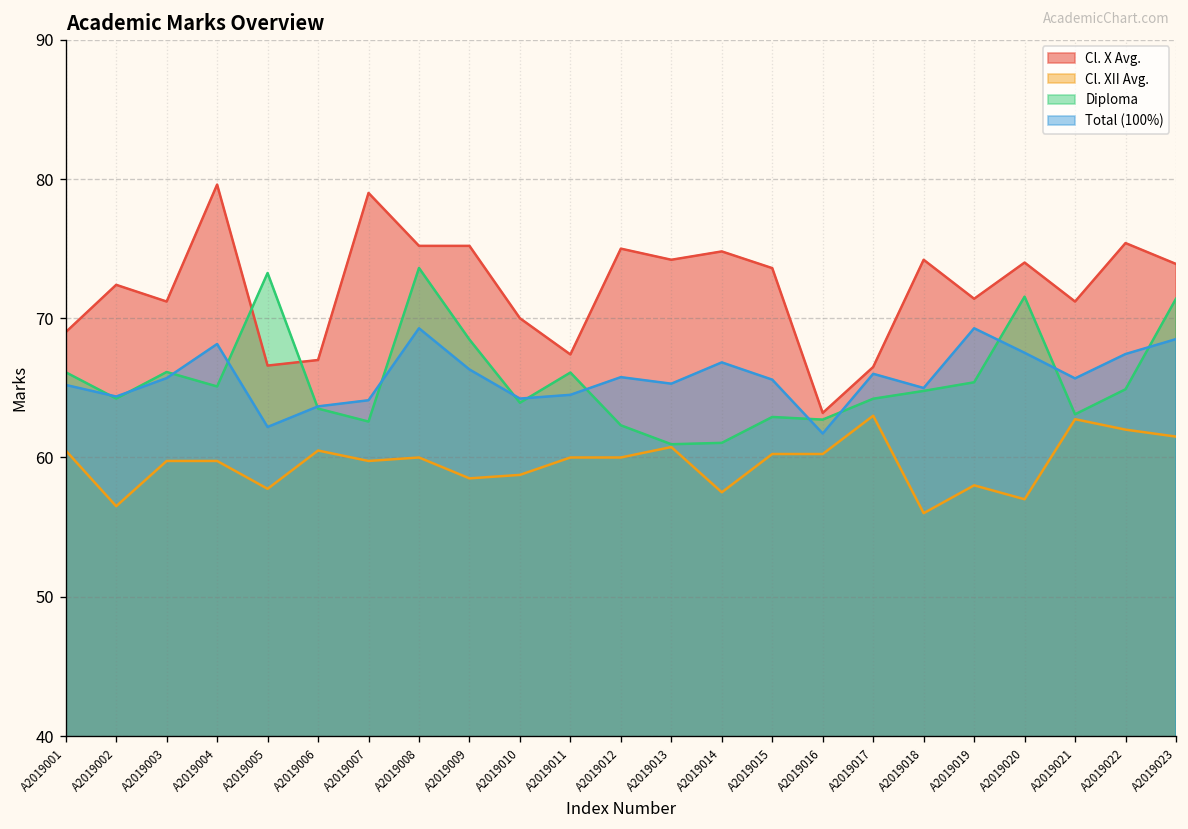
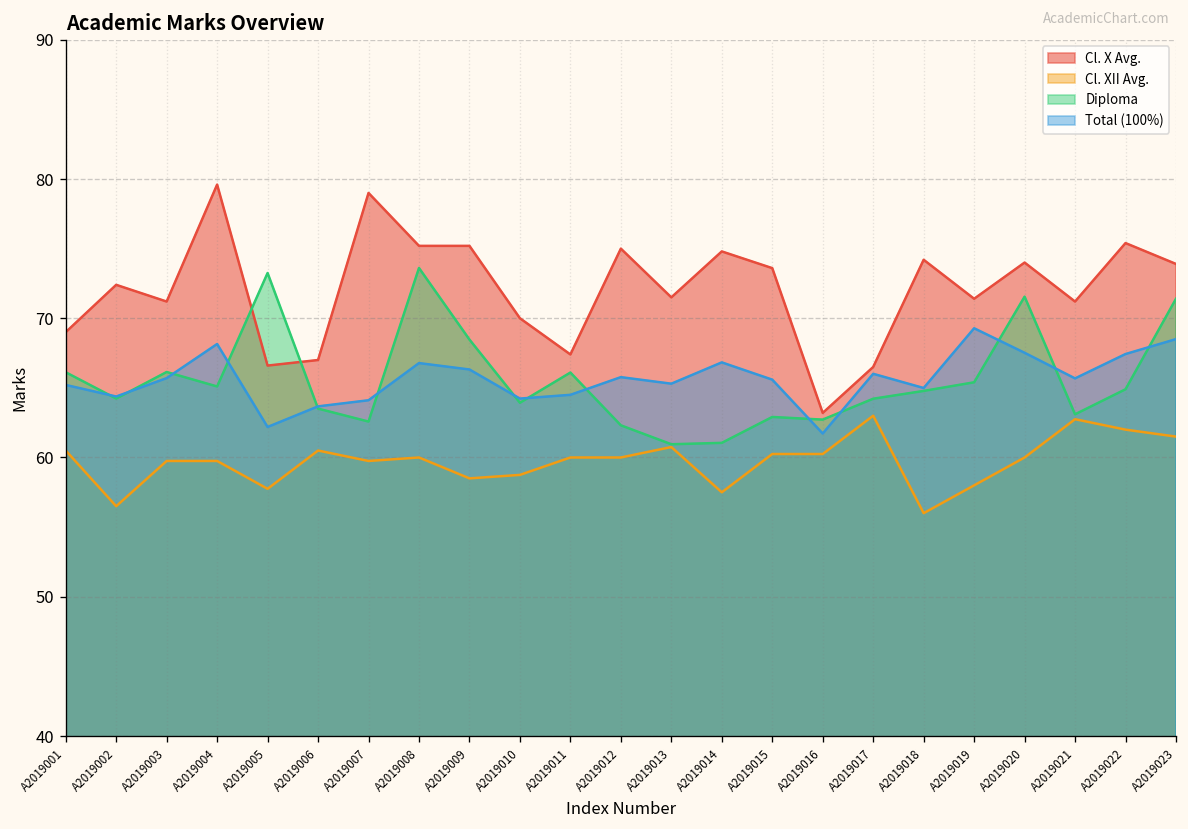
  {
    "Cl. X Avg.": {
      "A2019001": 69.0,
      "A2019002": 72.4,
      "A2019003": 71.2,
      "A2019004": 79.6,
      "A2019005": 66.6,
      "A2019006": 67.0,
      "A2019007": 79.0,
      "A2019008": 75.2,
      "A2019009": 75.2,
      "A2019010": 70.0,
      "A2019011": 67.4,
      "A2019012": 75.0,
-     "A2019013": 74.2,
+     "A2019013": 71.5,
      "A2019014": 74.8,
      "A2019015": 73.6,
      "A2019016": 63.2,
      "A2019017": 66.5,
      "A2019018": 74.2,
      "A2019019": 71.4,
      "A2019020": 74.0,
      "A2019021": 71.2,
      "A2019022": 75.4,
      "A2019023": 73.9
    },
    "Cl. XII Avg.": {
      "A2019001": 60.5,
      "A2019002": 56.5,
      "A2019003": 59.8,
      "A2019004": 59.8,
      "A2019005": 57.8,
      "A2019006": 60.5,
      "A2019007": 59.8,
      "A2019008": 60,
      "A2019009": 58.5,
      "A2019010": 58.8,
      "A2019011": 60,
      "A2019012": 60,
      "A2019014": 57.5,
      "A2019015": 60.3,
      "A2019016": 60.3,
      "A2019017": 63,
      "A2019018": 56,
      "A2019019": 58,
-     "A2019020": 57,
+     "A2019020": 60,
      "A2019021": 62.8,
      "A2019022": 62,
      "A2019023": 61.5
    },
    "Diploma": {
      "A2019001": 66.1,
      "A2019003": 66.1,
      "A2019004": 65.1,
      "A2019005": 73.3,
      "A2019007": 62.6,
      "A2019008": 73.6,
      "A2019009": 68.5,
      "A2019010": 63.9,
      "A2019011": 66.1,
      "A2019012": 62.3,
      "A2019014": 61.1,
      "A2019015": 62.9,
      "A2019016": 62.7,
      "A2019017": 64.2,
      "A2019019": 65.4,
      "A2019020": 71.6,
      "A2019021": 63.1,
      "A2019022": 64.9,
      "A2019023": 71.4
    },
    "Total (100%)": {
      "A2019001": 65.2,
      "A2019003": 65.7,
      "A2019004": 68.2,
      "A2019005": 62.2,
      "A2019007": 64.1,
-     "A2019008": 69.3,
+     "A2019008": 66.8,
      "A2019009": 66.3,
      "A2019010": 64.2,
      "A2019011": 64.5,
      "A2019012": 65.8,
      "A2019013": 65.3,
      "A2019014": 66.8,
      "A2019015": 65.6,
      "A2019016": 61.7,
      "A2019017": 66.0,
      "A2019019": 69.3,
      "A2019020": 67.5,
      "A2019021": 65.7,
      "A2019022": 67.4,
      "A2019023": 68.5
    }
  }
